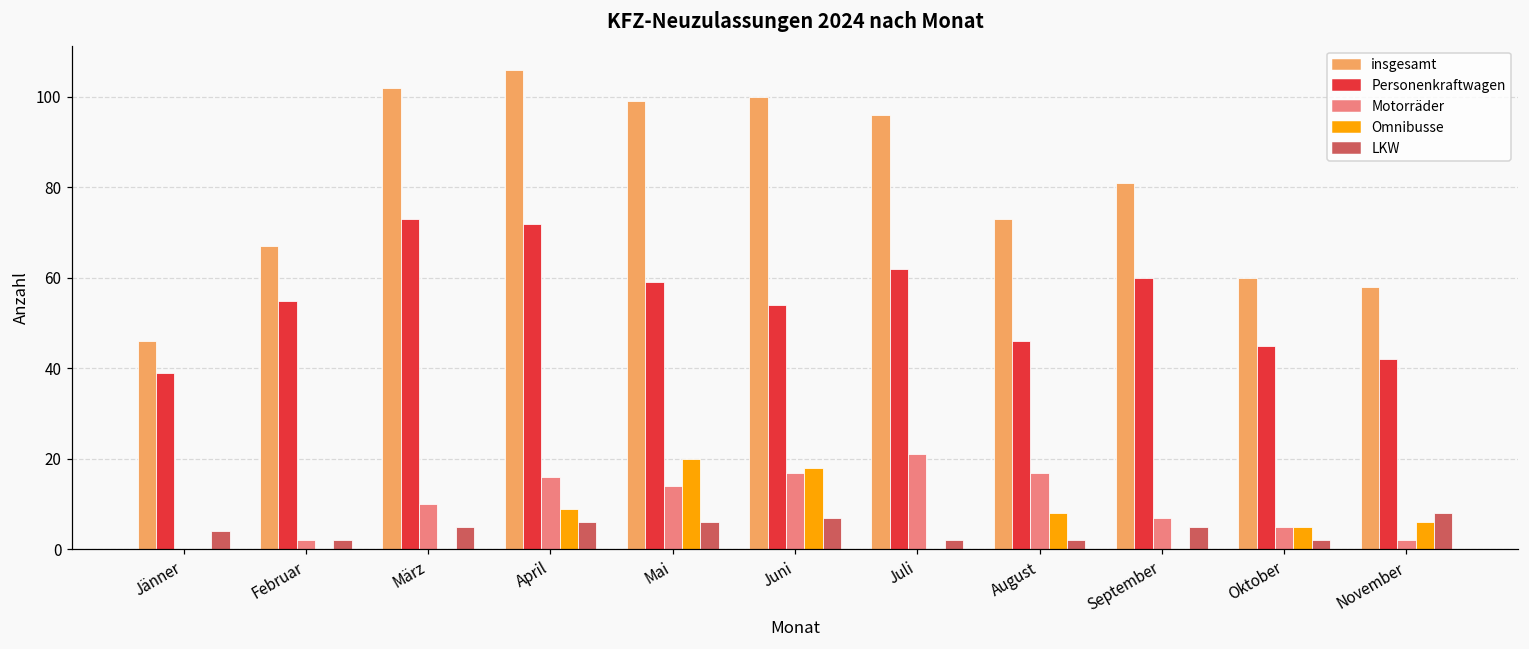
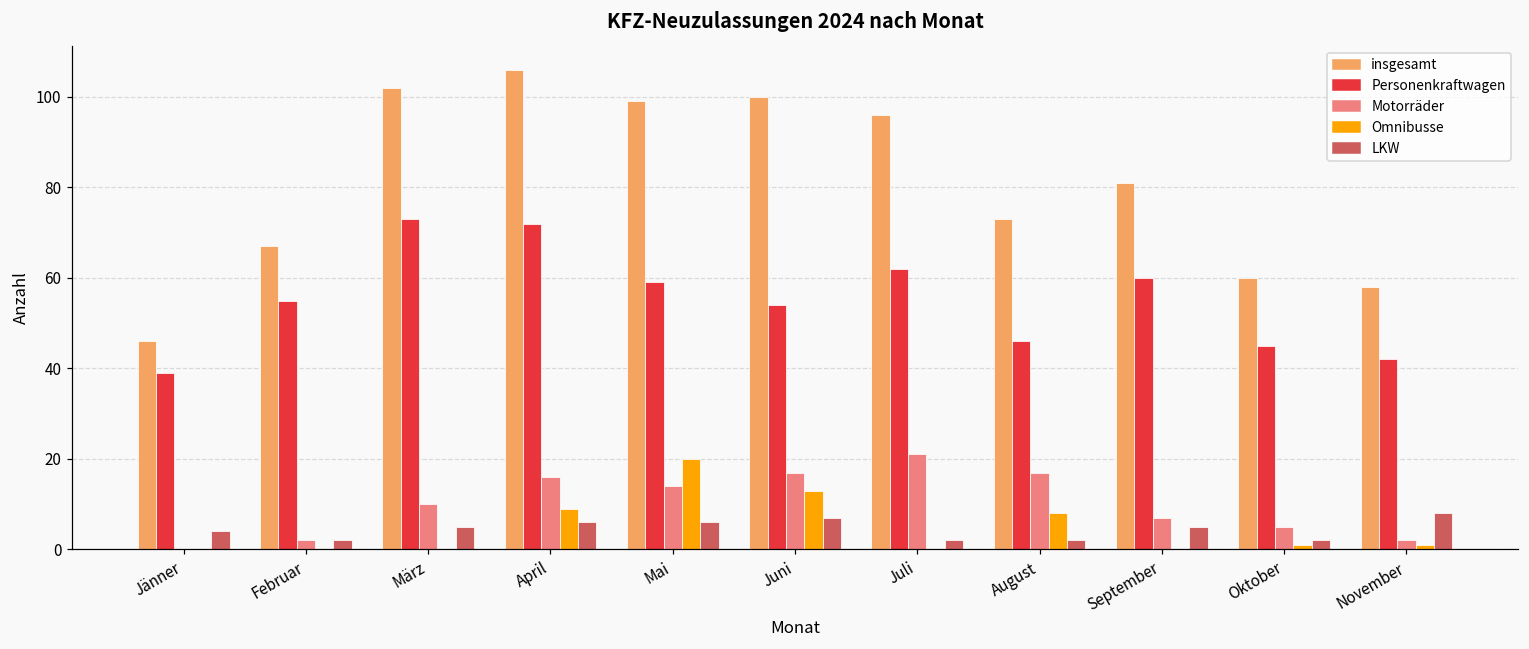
  {
    "Omnibusse": {
      "Jänner": 0,
      "Februar": 0,
      "März": 0,
      "April": 9,
      "Mai": 20,
-     "Juni": 18,
+     "Juni": 13,
      "Juli": 0,
      "August": 8,
      "September": 0,
-     "Oktober": 5,
-     "November": 6
+     "Oktober": 1,
+     "November": 1
    }
  }
